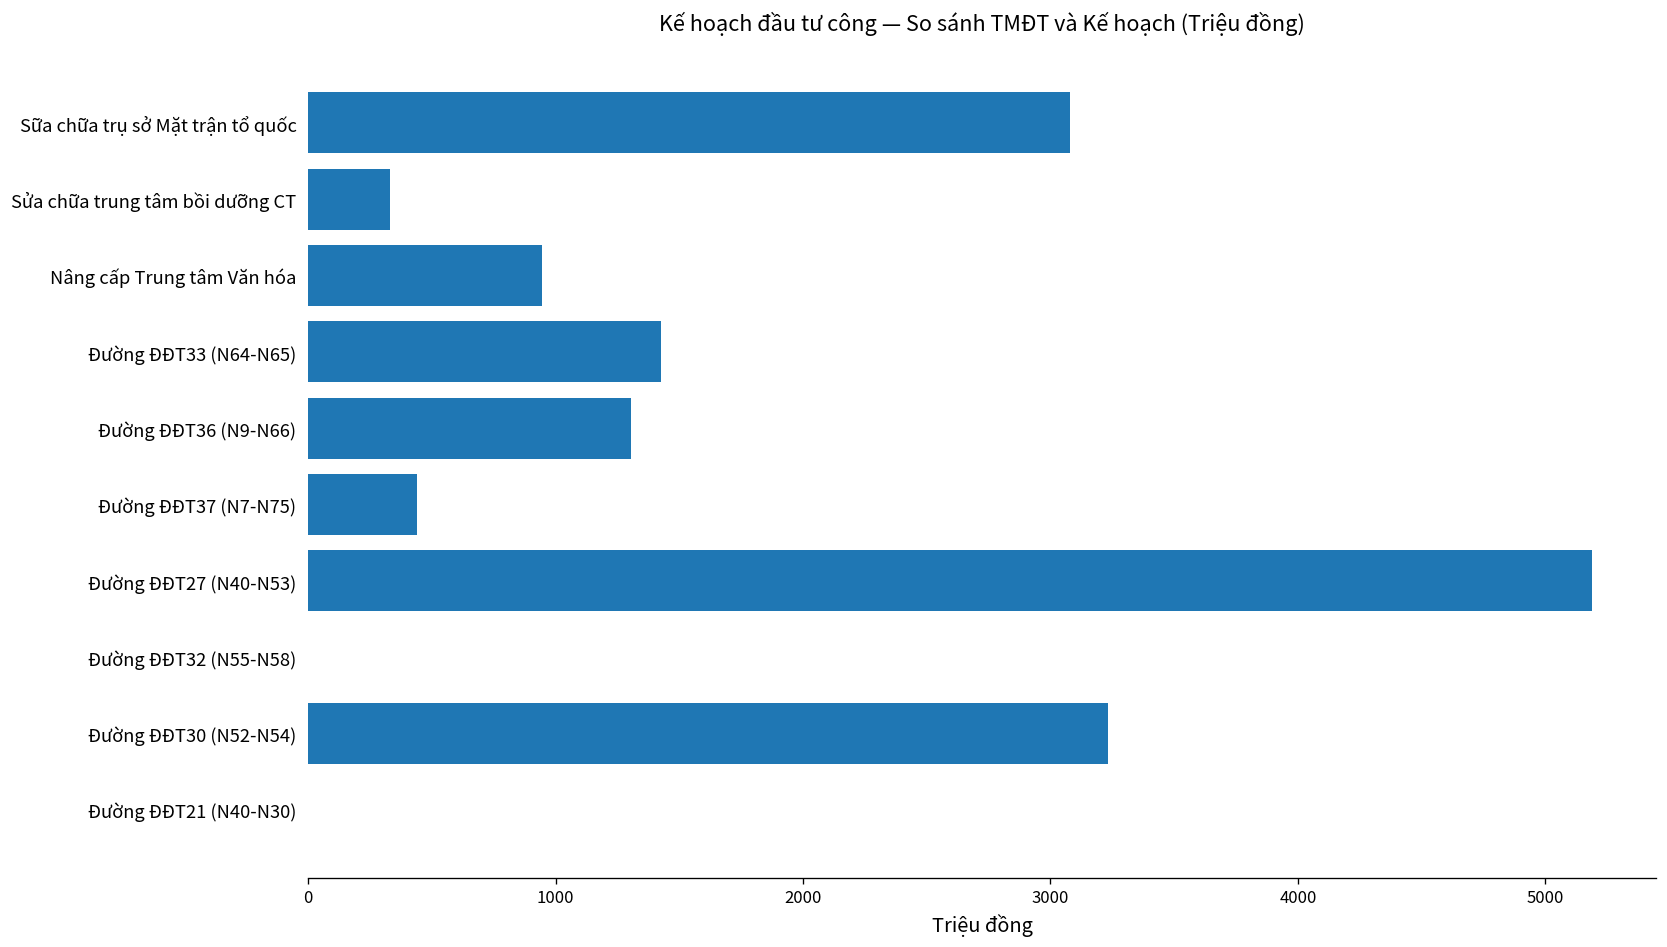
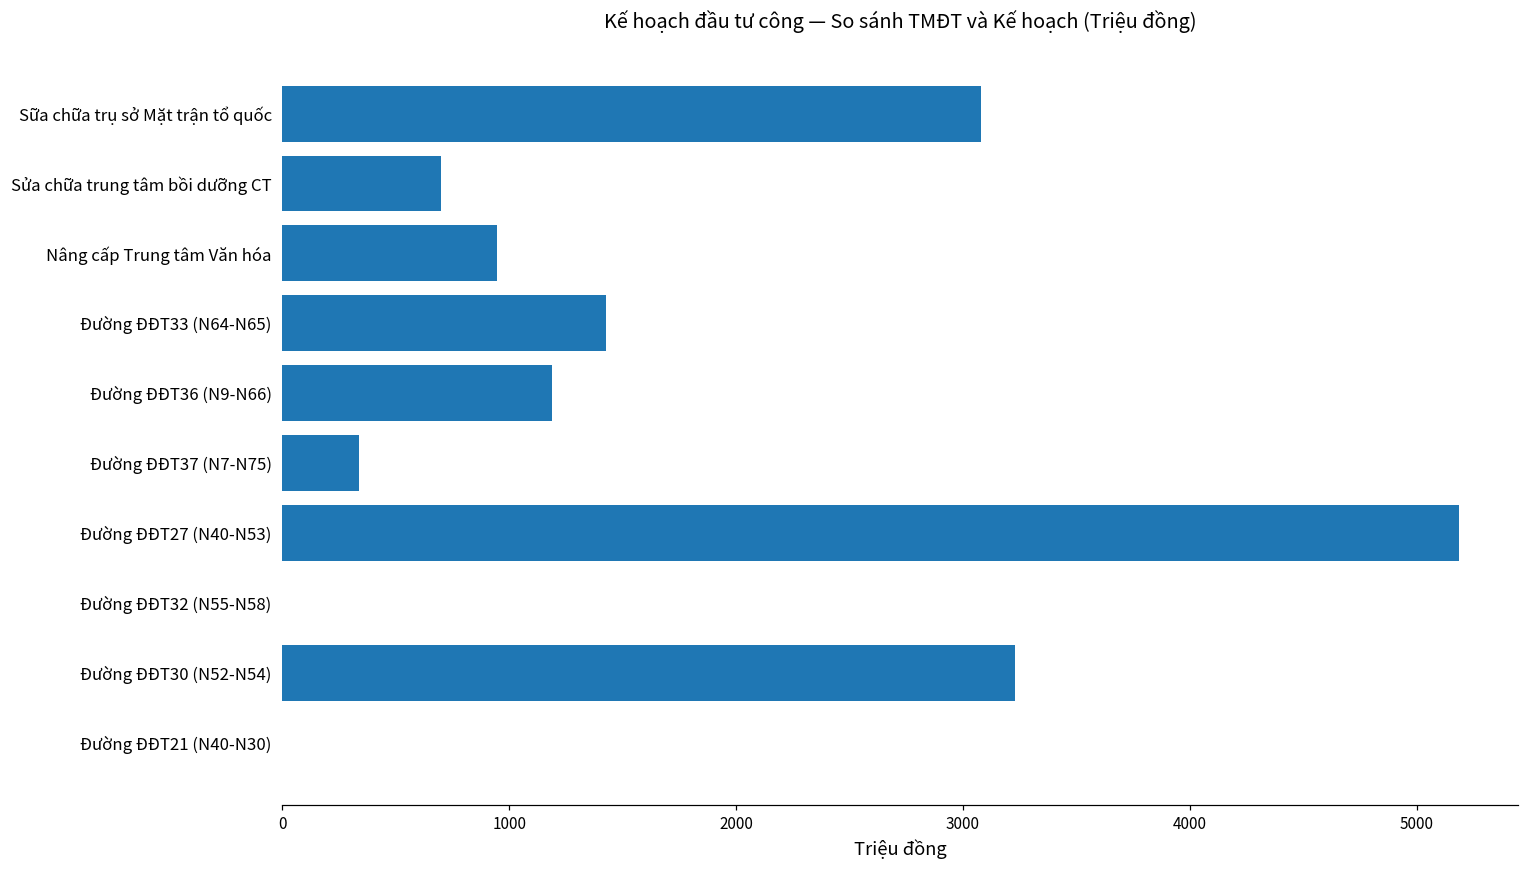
  {
    "Sữa chữa trụ sở Mặt trận tổ quốc": 3080,
-   "Sửa chữa trung tâm bồi dưỡng CT": 330,
+   "Sửa chữa trung tâm bồi dưỡng CT": 700,
    "Nâng cấp Trung tâm Văn hóa": 940,
    "Đường ĐĐT33 (N64-N65)": 1430,
-   "Đường ĐĐT36 (N9-N66)": 1310,
-   "Đường ĐĐT37 (N7-N75)": 440,
+   "Đường ĐĐT36 (N9-N66)": 1190,
+   "Đường ĐĐT37 (N7-N75)": 340,
    "Đường ĐĐT27 (N40-N53)": 5190,
    "Đường ĐĐT32 (N55-N58)": 0,
    "Đường ĐĐT30 (N52-N54)": 3230,
    "Đường ĐĐT21 (N40-N30)": 0
  }
